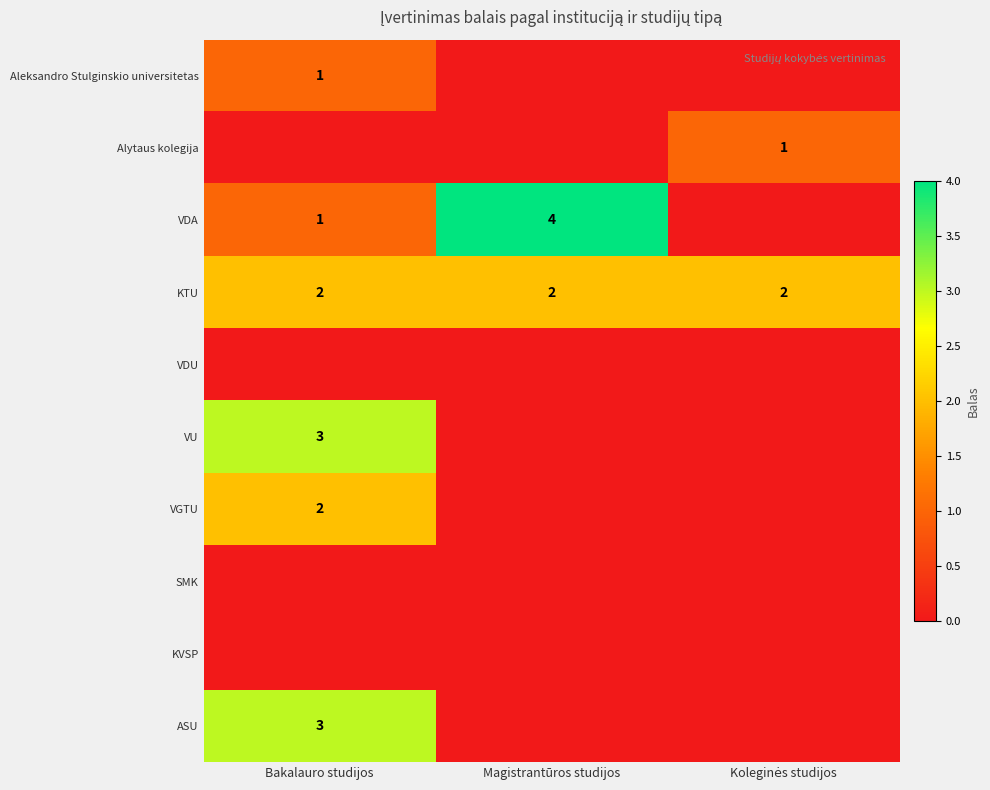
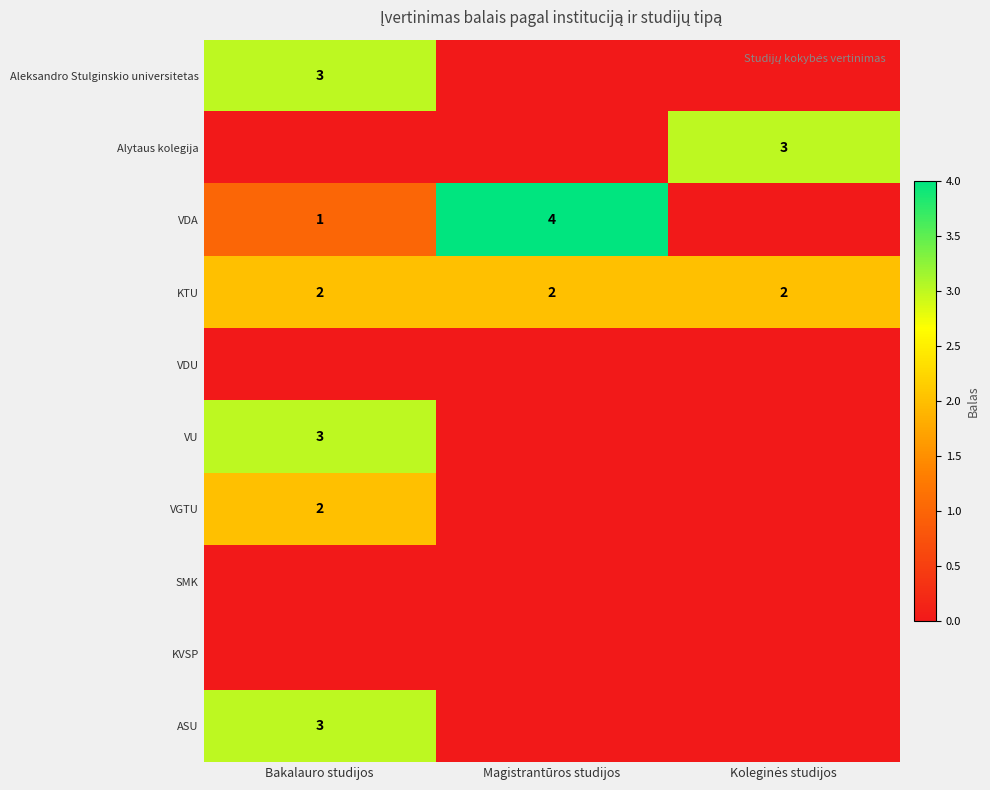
  {
    "Aleksandro Stulginskio universitetas": {
-     "Bakalauro studijos": 1
+     "Bakalauro studijos": 3
    },
    "Alytaus kolegija": {
-     "Koleginės studijos": 1
+     "Koleginės studijos": 3
    },
    "VDA": {
      "Bakalauro studijos": 1,
      "Magistrantūros studijos": 4
    },
    "KTU": {
      "Bakalauro studijos": 2,
      "Magistrantūros studijos": 2,
      "Koleginės studijos": 2
    },
    "VU": {
      "Bakalauro studijos": 3
    },
    "VGTU": {
      "Bakalauro studijos": 2
    },
    "ASU": {
      "Bakalauro studijos": 3
    }
  }
